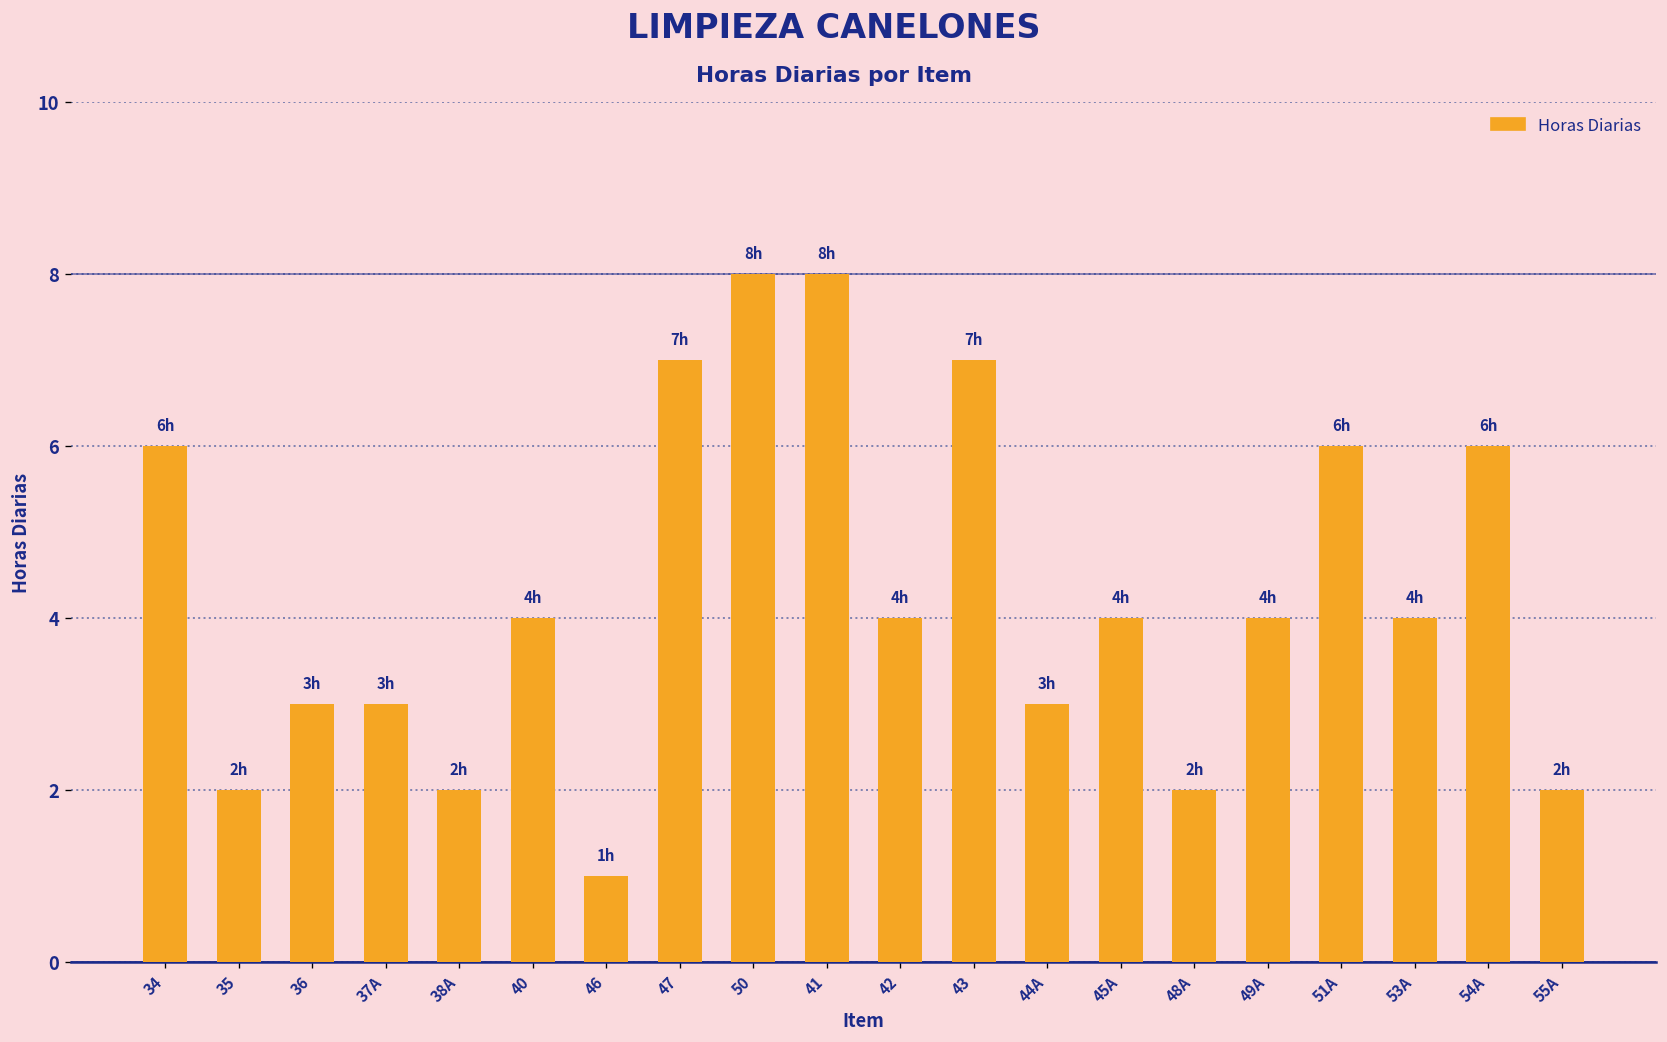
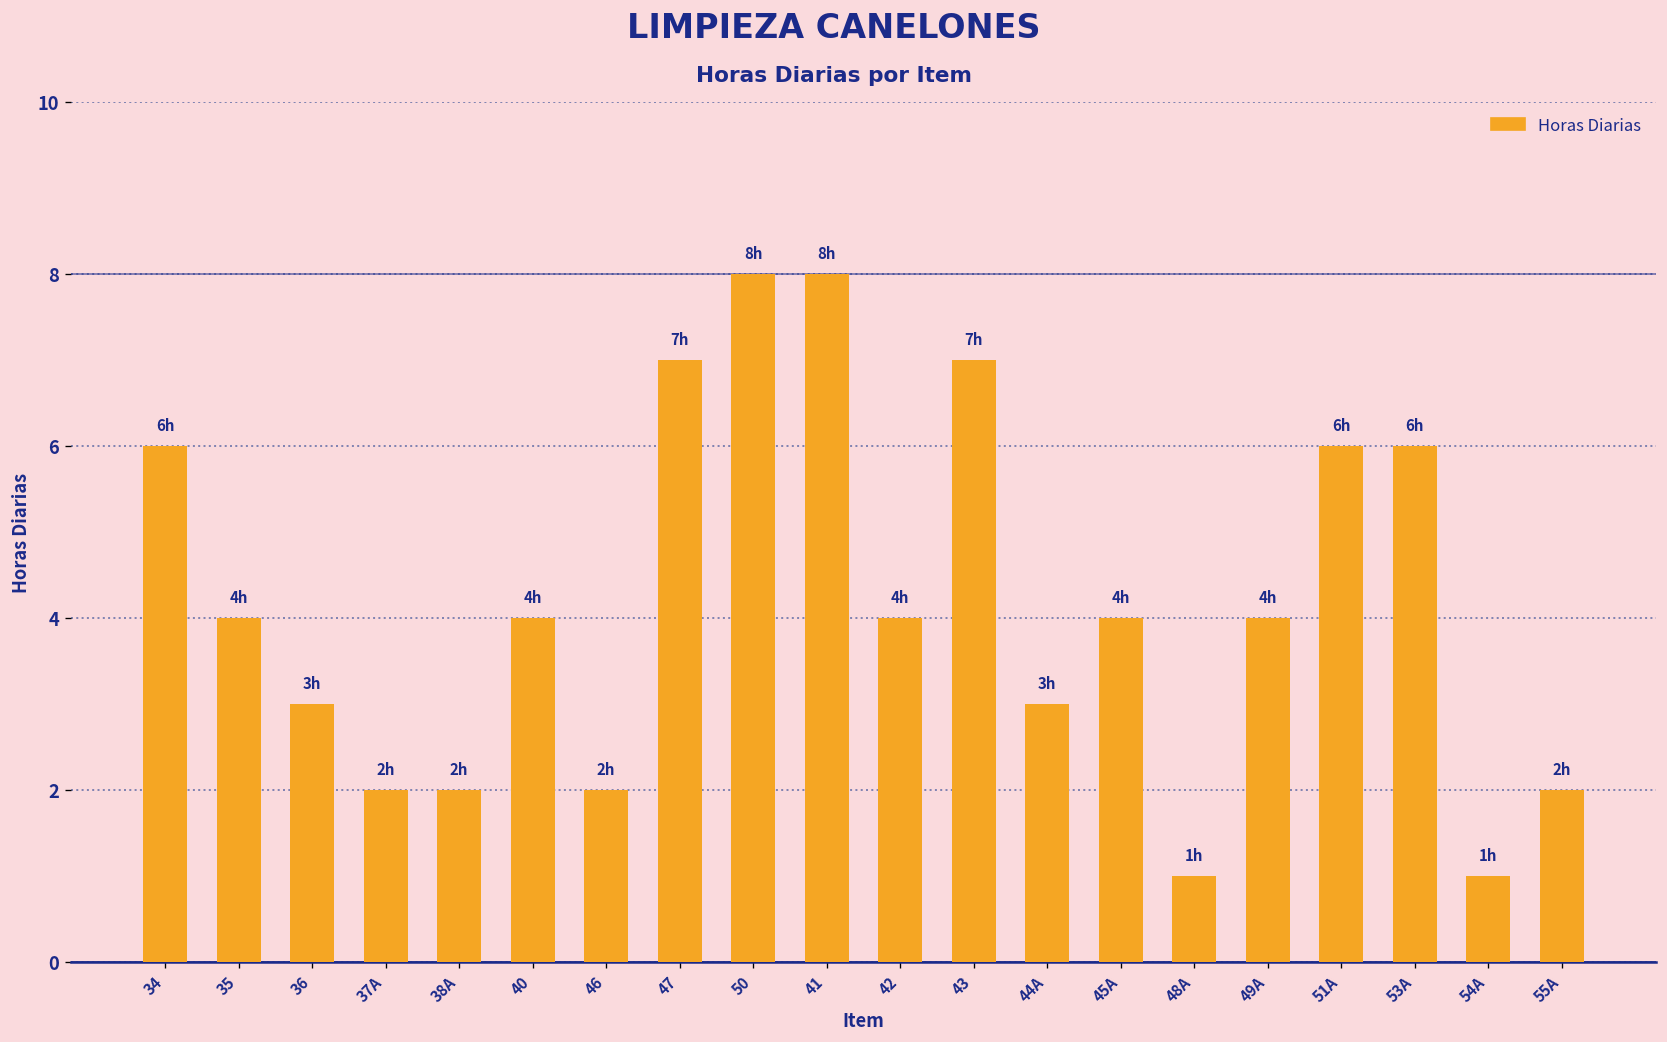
  {
    "34": "6h",
-   "35": "2h",
+   "35": "4h",
    "36": "3h",
-   "37A": "3h",
+   "37A": "2h",
    "38A": "2h",
    "40": "4h",
-   "46": "1h",
+   "46": "2h",
    "47": "7h",
    "50": "8h",
    "41": "8h",
    "42": "4h",
    "43": "7h",
    "44A": "3h",
    "45A": "4h",
-   "48A": "2h",
+   "48A": "1h",
    "49A": "4h",
    "51A": "6h",
-   "53A": "4h",
-   "54A": "6h",
+   "53A": "6h",
+   "54A": "1h",
    "55A": "2h"
  }
